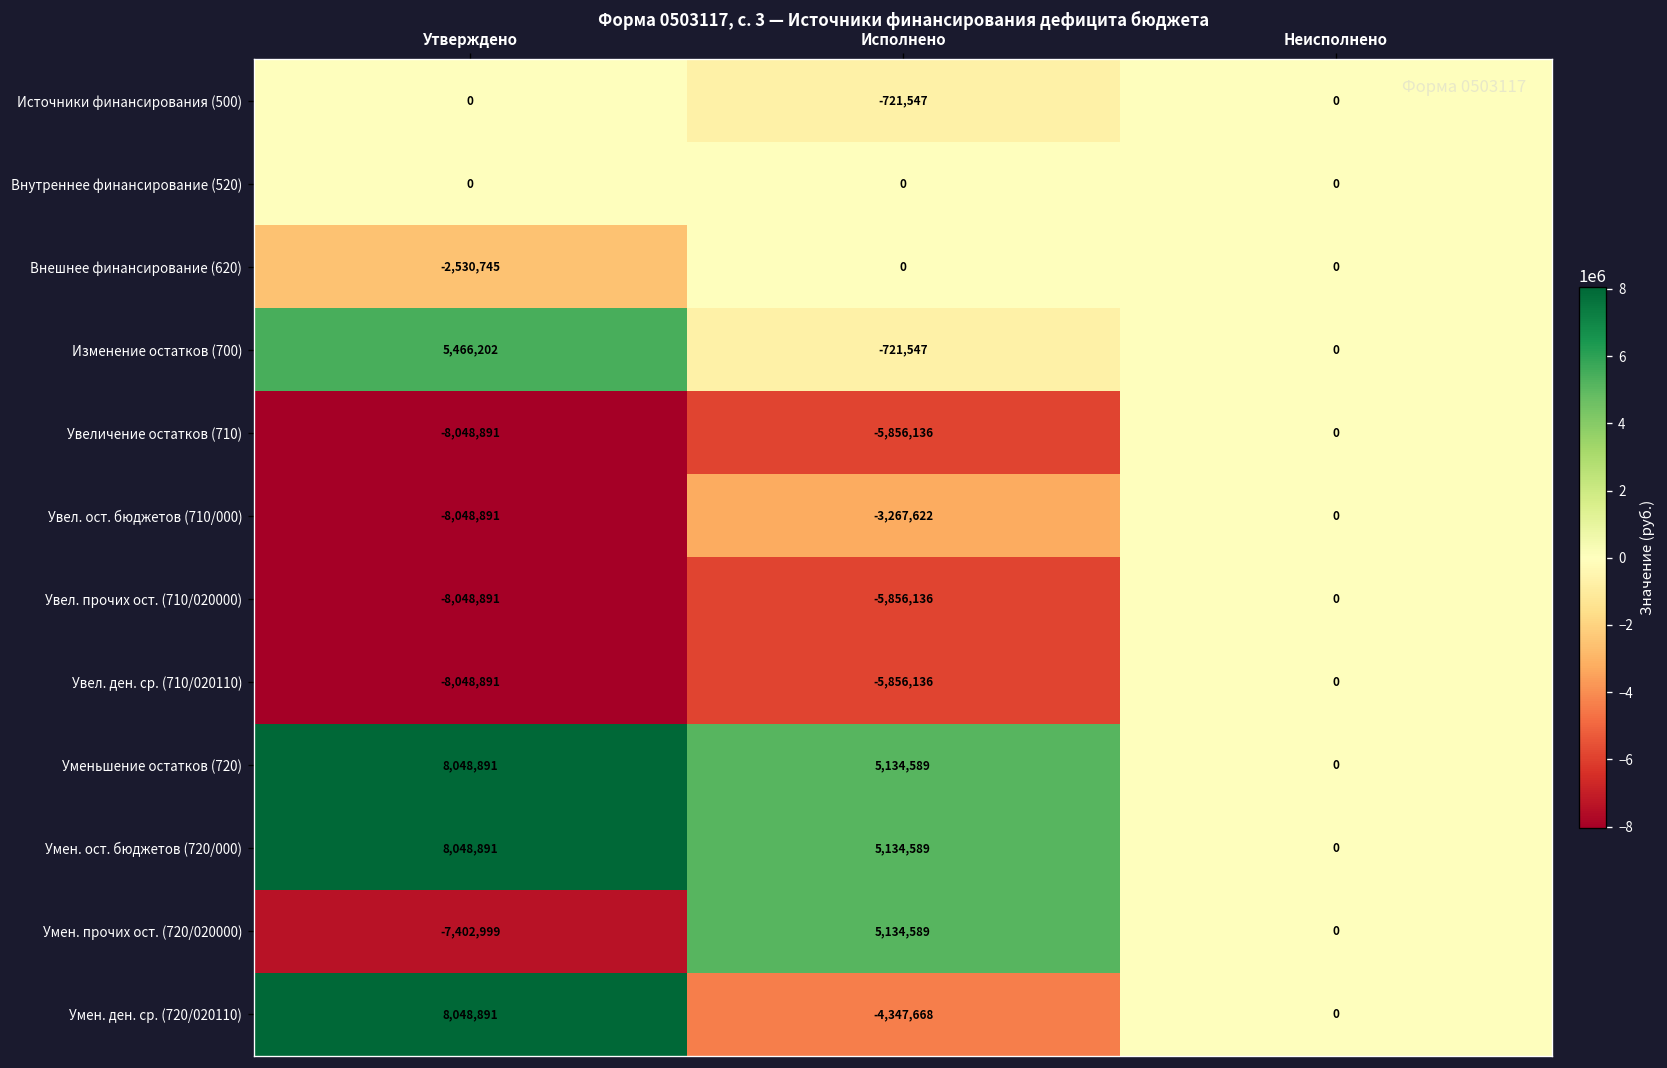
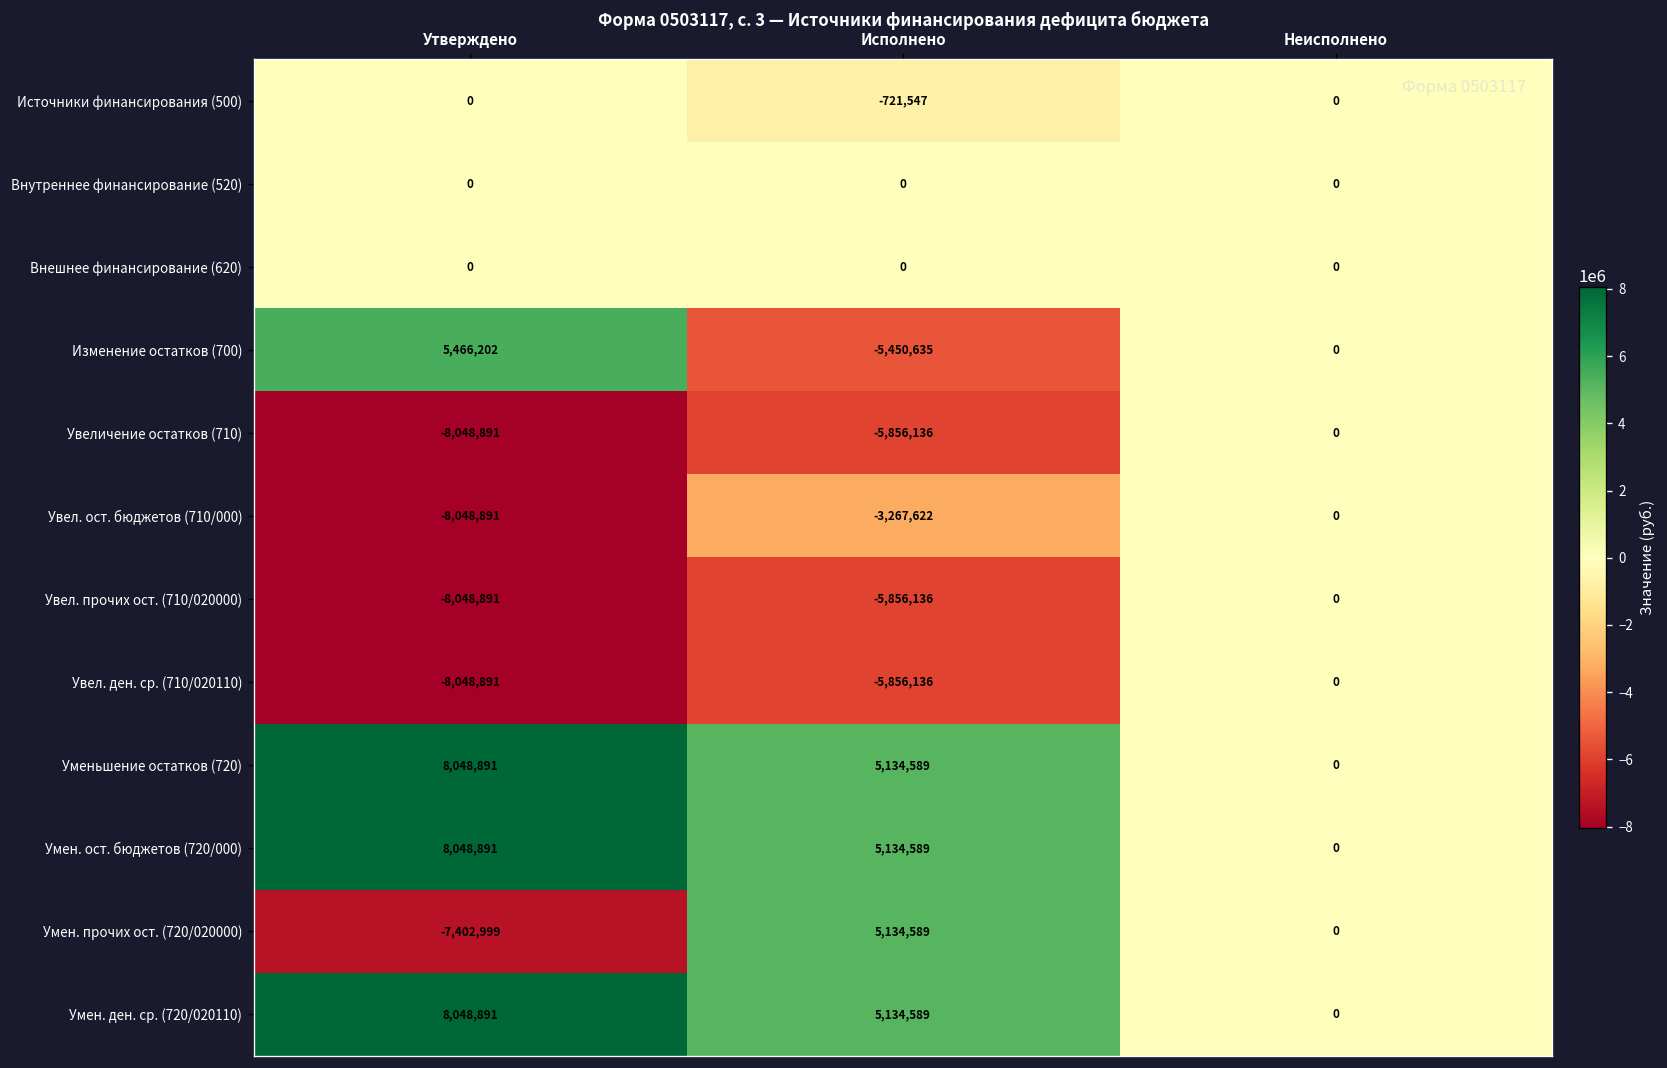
  {
    "Источники финансирования (500)": {
      "Утверждено": "0",
      "Исполнено": "-721,547",
      "Неисполнено": "0"
    },
    "Внутреннее финансирование (520)": {
      "Утверждено": "0",
      "Исполнено": "0",
      "Неисполнено": "0"
    },
    "Внешнее финансирование (620)": {
-     "Утверждено": "-2,530,745",
+     "Утверждено": "0",
      "Исполнено": "0",
      "Неисполнено": "0"
    },
    "Изменение остатков (700)": {
      "Утверждено": "5,466,202",
-     "Исполнено": "-721,547",
+     "Исполнено": "-5,450,635",
      "Неисполнено": "0"
    },
    "Увеличение остатков (710)": {
      "Утверждено": "-8,048,891",
      "Исполнено": "-5,856,136",
      "Неисполнено": "0"
    },
    "Увел. ост. бюджетов (710/000)": {
      "Утверждено": "-8,048,891",
      "Исполнено": "-3,267,622",
      "Неисполнено": "0"
    },
    "Увел. прочих ост. (710/020000)": {
      "Утверждено": "-8,048,891",
      "Исполнено": "-5,856,136",
      "Неисполнено": "0"
    },
    "Увел. ден. ср. (710/020110)": {
      "Утверждено": "-8,048,891",
      "Исполнено": "-5,856,136",
      "Неисполнено": "0"
    },
    "Уменьшение остатков (720)": {
      "Утверждено": "8,048,891",
      "Исполнено": "5,134,589",
      "Неисполнено": "0"
    },
    "Умен. ост. бюджетов (720/000)": {
      "Утверждено": "8,048,891",
      "Исполнено": "5,134,589",
      "Неисполнено": "0"
    },
    "Умен. прочих ост. (720/020000)": {
      "Утверждено": "-7,402,999",
      "Исполнено": "5,134,589",
      "Неисполнено": "0"
    },
    "Умен. ден. ср. (720/020110)": {
      "Утверждено": "8,048,891",
-     "Исполнено": "-4,347,668",
+     "Исполнено": "5,134,589",
      "Неисполнено": "0"
    }
  }
